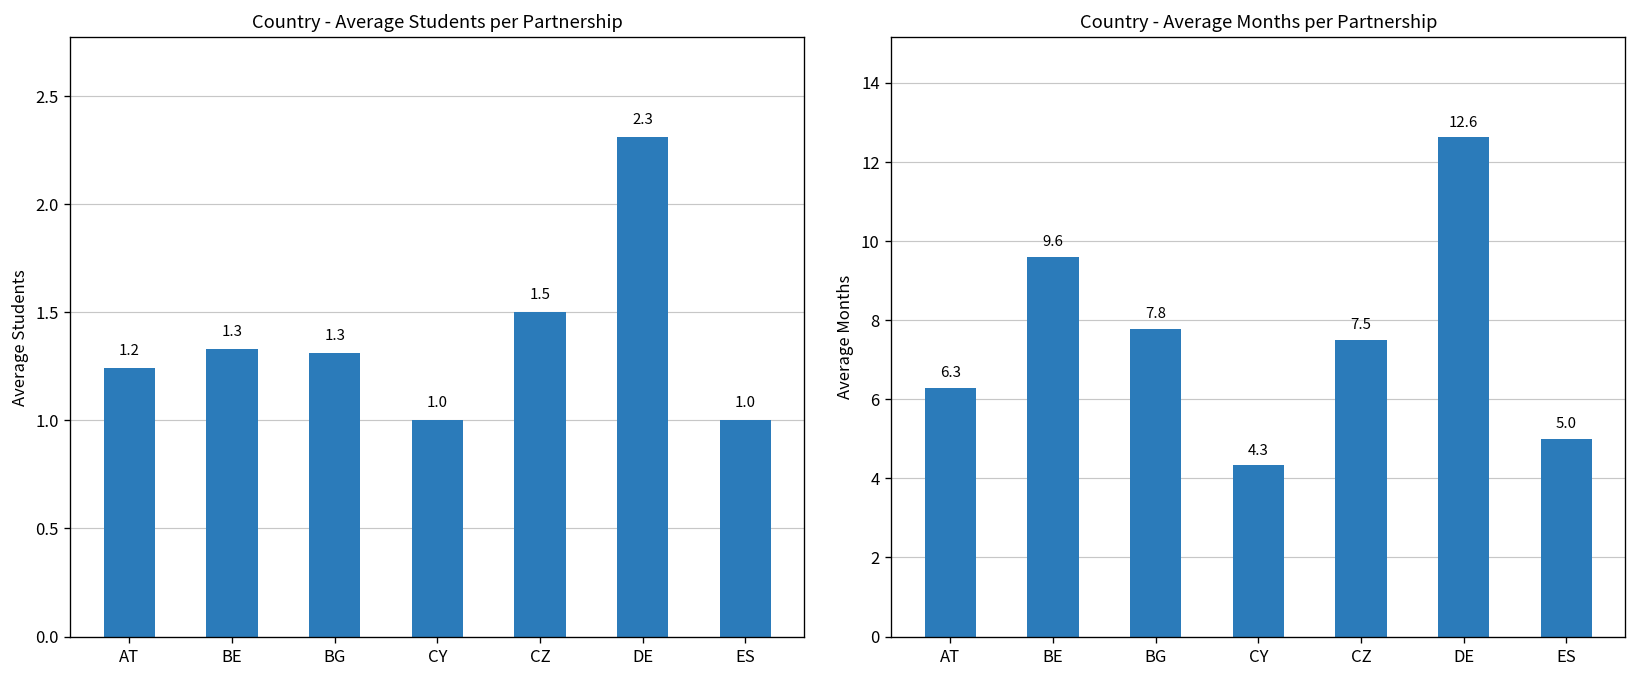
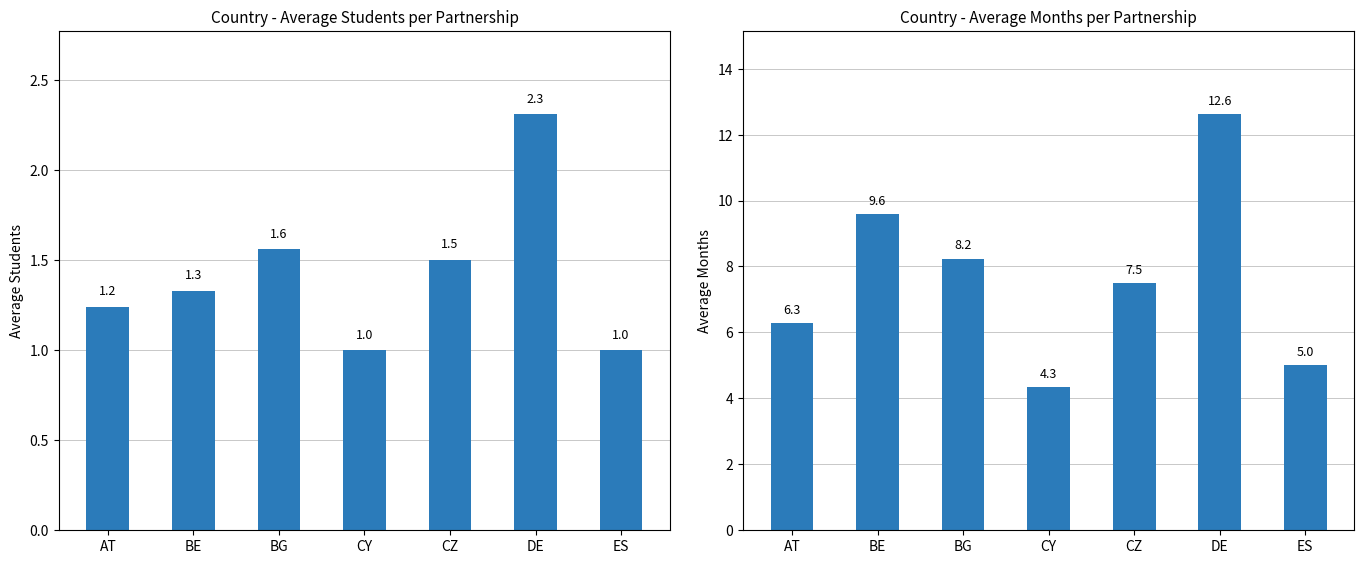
  {
    "Country - Average Students per Partnership": {
      "AT": 1.2,
      "BE": 1.3,
-     "BG": 1.3,
+     "BG": 1.6,
      "CY": 1.0,
      "CZ": 1.5,
      "DE": 2.3,
      "ES": 1.0
    },
    "Country - Average Months per Partnership": {
      "AT": 6.3,
      "BE": 9.6,
-     "BG": 7.8,
+     "BG": 8.2,
      "CY": 4.3,
      "CZ": 7.5,
      "DE": 12.6,
      "ES": 5.0
    }
  }
